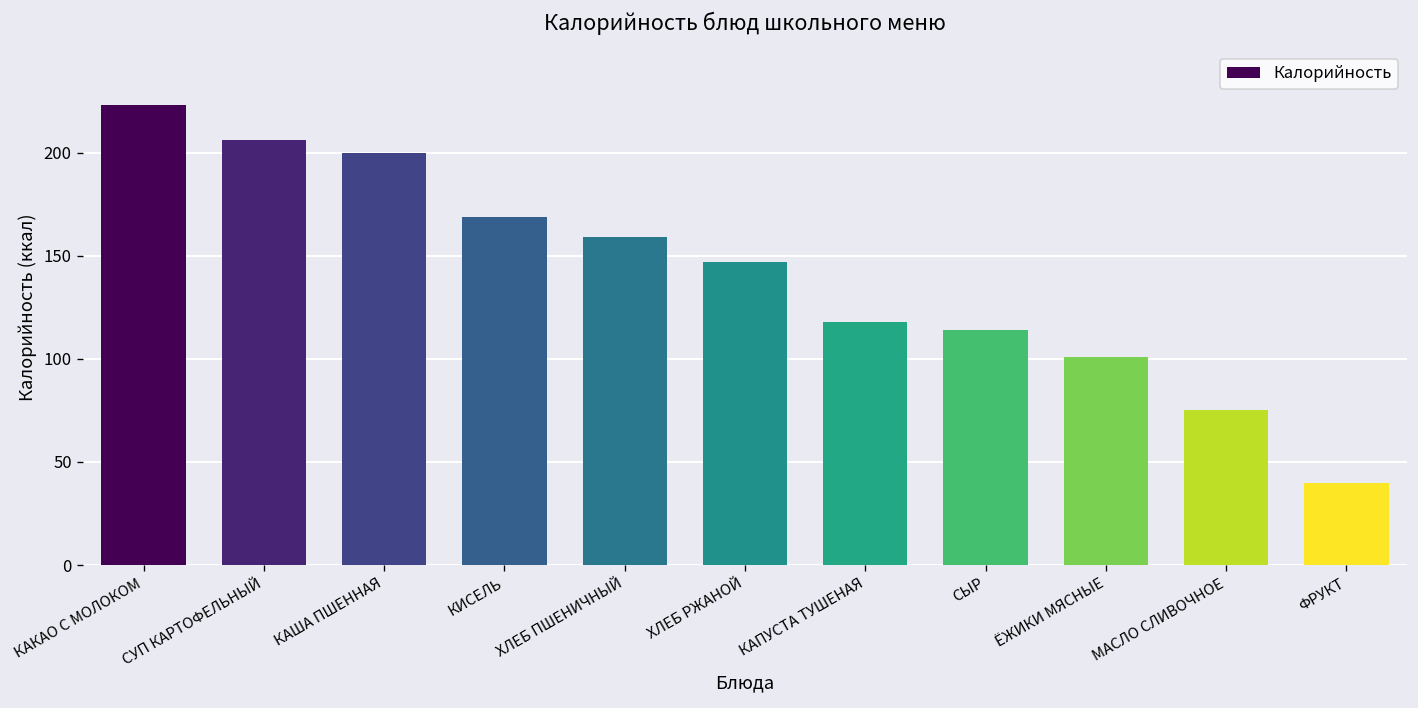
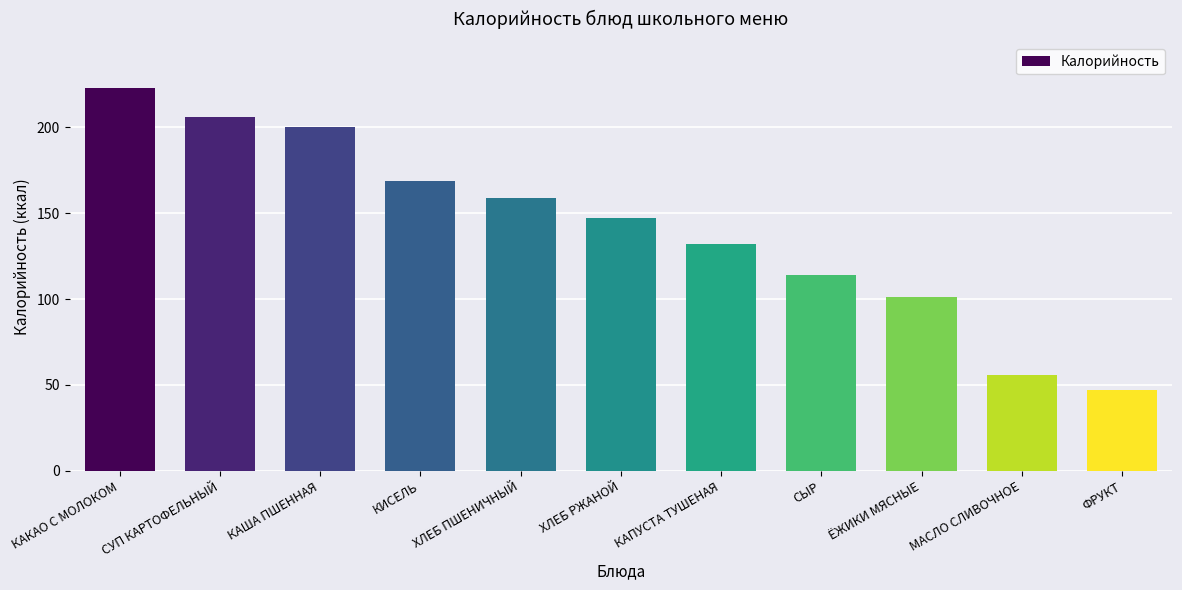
  {
    "КАКАО С МОЛОКОМ": 223,
    "СУП КАРТОФЕЛЬНЫЙ": 206,
    "КАША ПШЕННАЯ": 200,
    "КИСЕЛЬ": 169,
    "ХЛЕБ ПШЕНИЧНЫЙ": 159,
    "ХЛЕБ РЖАНОЙ": 147,
-   "КАПУСТА ТУШЕНАЯ": 118,
+   "КАПУСТА ТУШЕНАЯ": 132,
    "СЫР": 114,
    "ЁЖИКИ МЯСНЫЕ": 101,
-   "МАСЛО СЛИВОЧНОЕ": 75,
-   "ФРУКТ": 40
+   "МАСЛО СЛИВОЧНОЕ": 56,
+   "ФРУКТ": 47
  }
